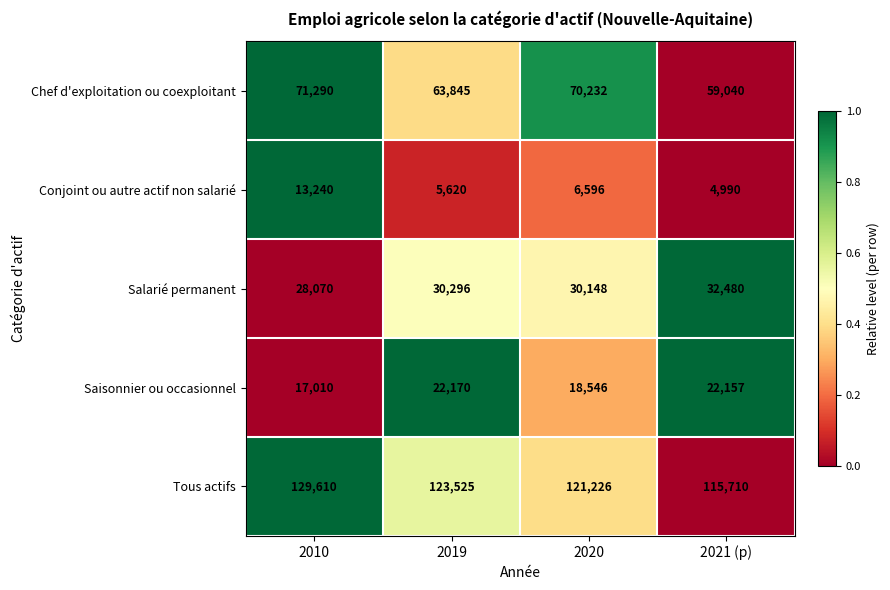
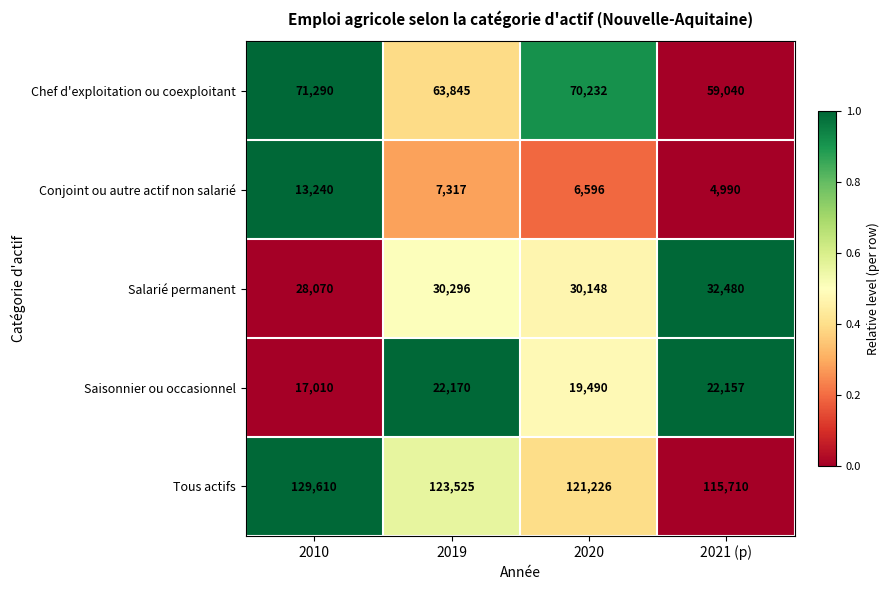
  {
    "Chef d'exploitation ou coexploitant": {
      "2010": "71,290",
      "2019": "63,845",
      "2020": "70,232",
      "2021 (p)": "59,040"
    },
    "Conjoint ou autre actif non salarié": {
      "2010": "13,240",
-     "2019": "5,620",
+     "2019": "7,317",
      "2020": "6,596",
      "2021 (p)": "4,990"
    },
    "Salarié permanent": {
      "2010": "28,070",
      "2019": "30,296",
      "2020": "30,148",
      "2021 (p)": "32,480"
    },
    "Saisonnier ou occasionnel": {
      "2010": "17,010",
      "2019": "22,170",
-     "2020": "18,546",
+     "2020": "19,490",
      "2021 (p)": "22,157"
    },
    "Tous actifs": {
      "2010": "129,610",
      "2019": "123,525",
      "2020": "121,226",
      "2021 (p)": "115,710"
    }
  }
